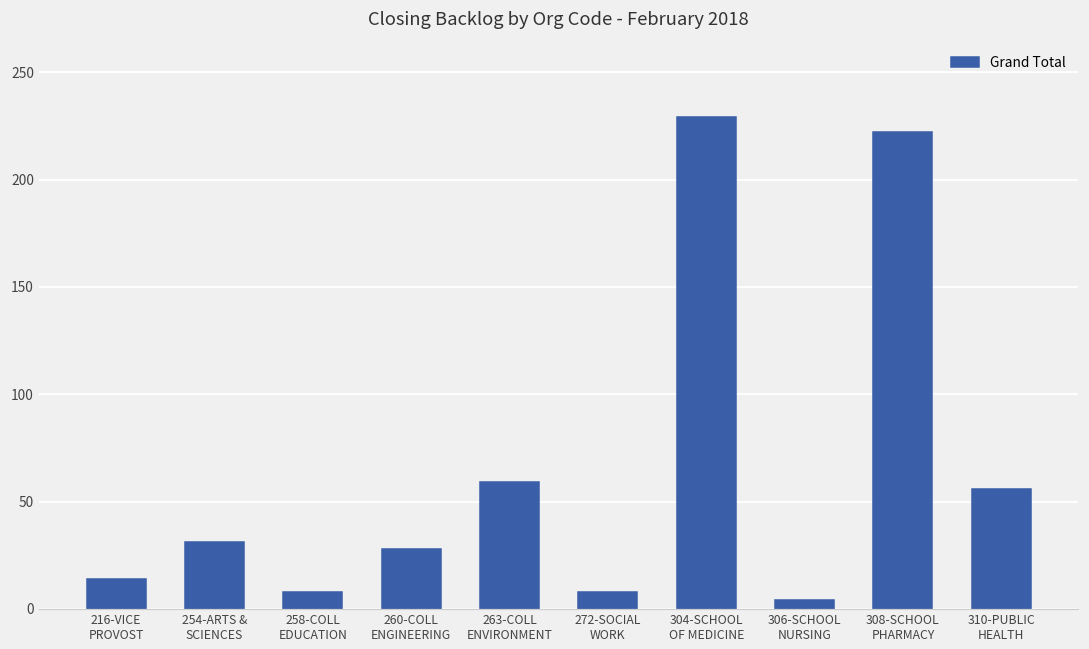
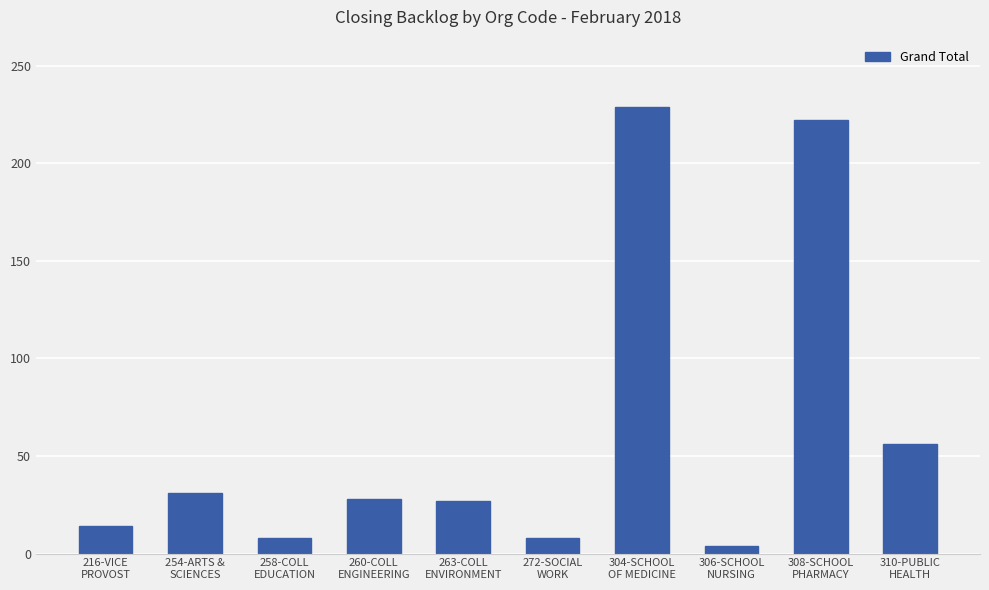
  {
    "216-VICE PROVOST": 14,
    "254-ARTS & SCIENCES": 31,
    "258-COLL EDUCATION": 8,
    "260-COLL ENGINEERING": 28,
-   "263-COLL ENVIRONMENT": 59,
+   "263-COLL ENVIRONMENT": 27,
    "272-SOCIAL WORK": 8,
    "304-SCHOOL OF MEDICINE": 229,
    "306-SCHOOL NURSING": 4,
    "308-SCHOOL PHARMACY": 222,
    "310-PUBLIC HEALTH": 56
  }
